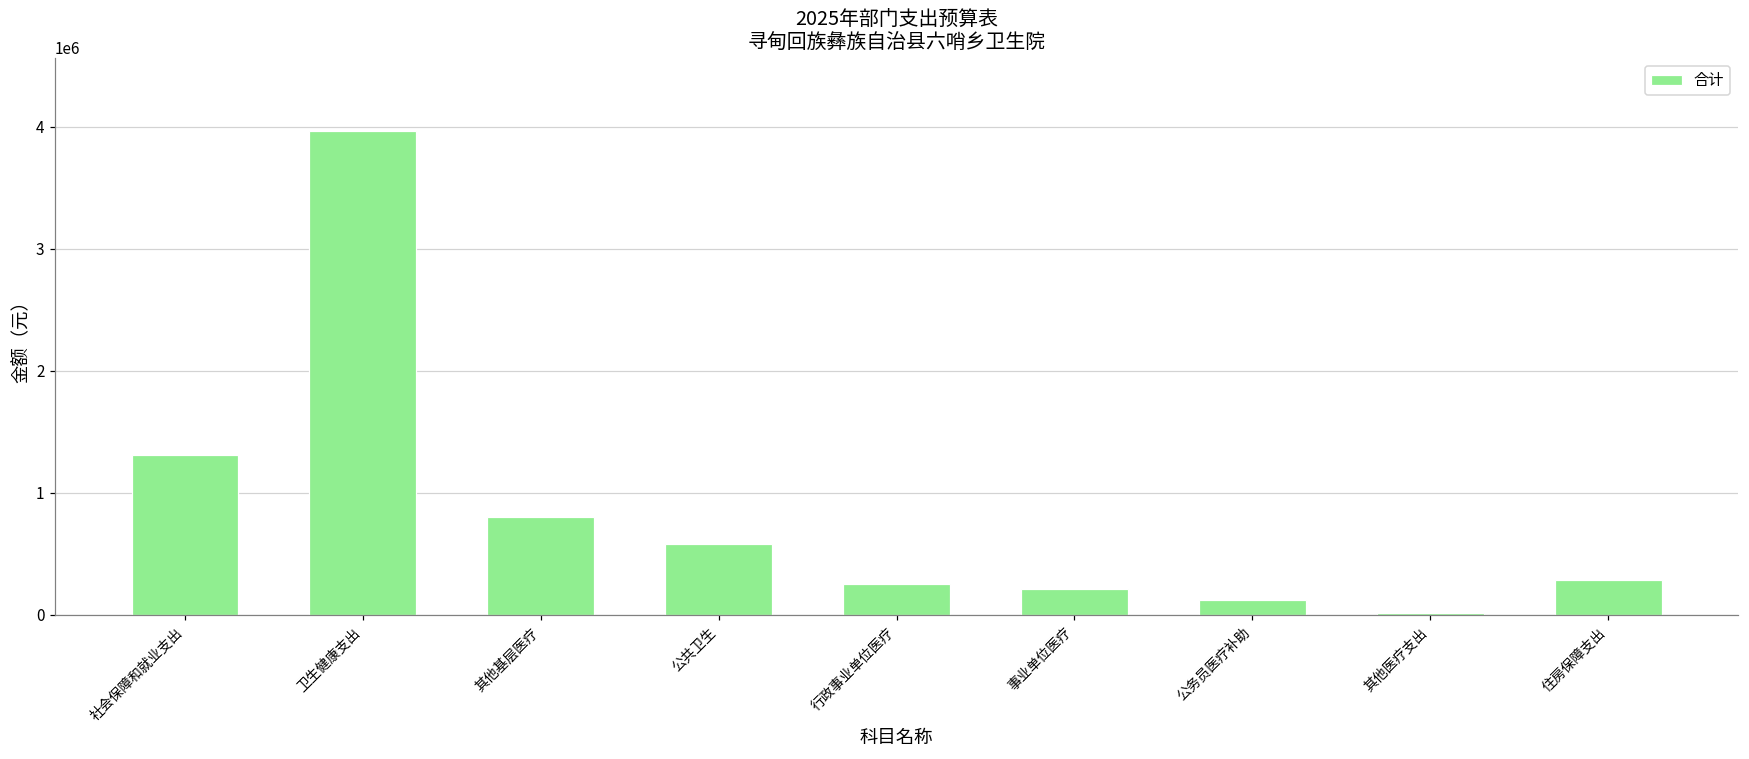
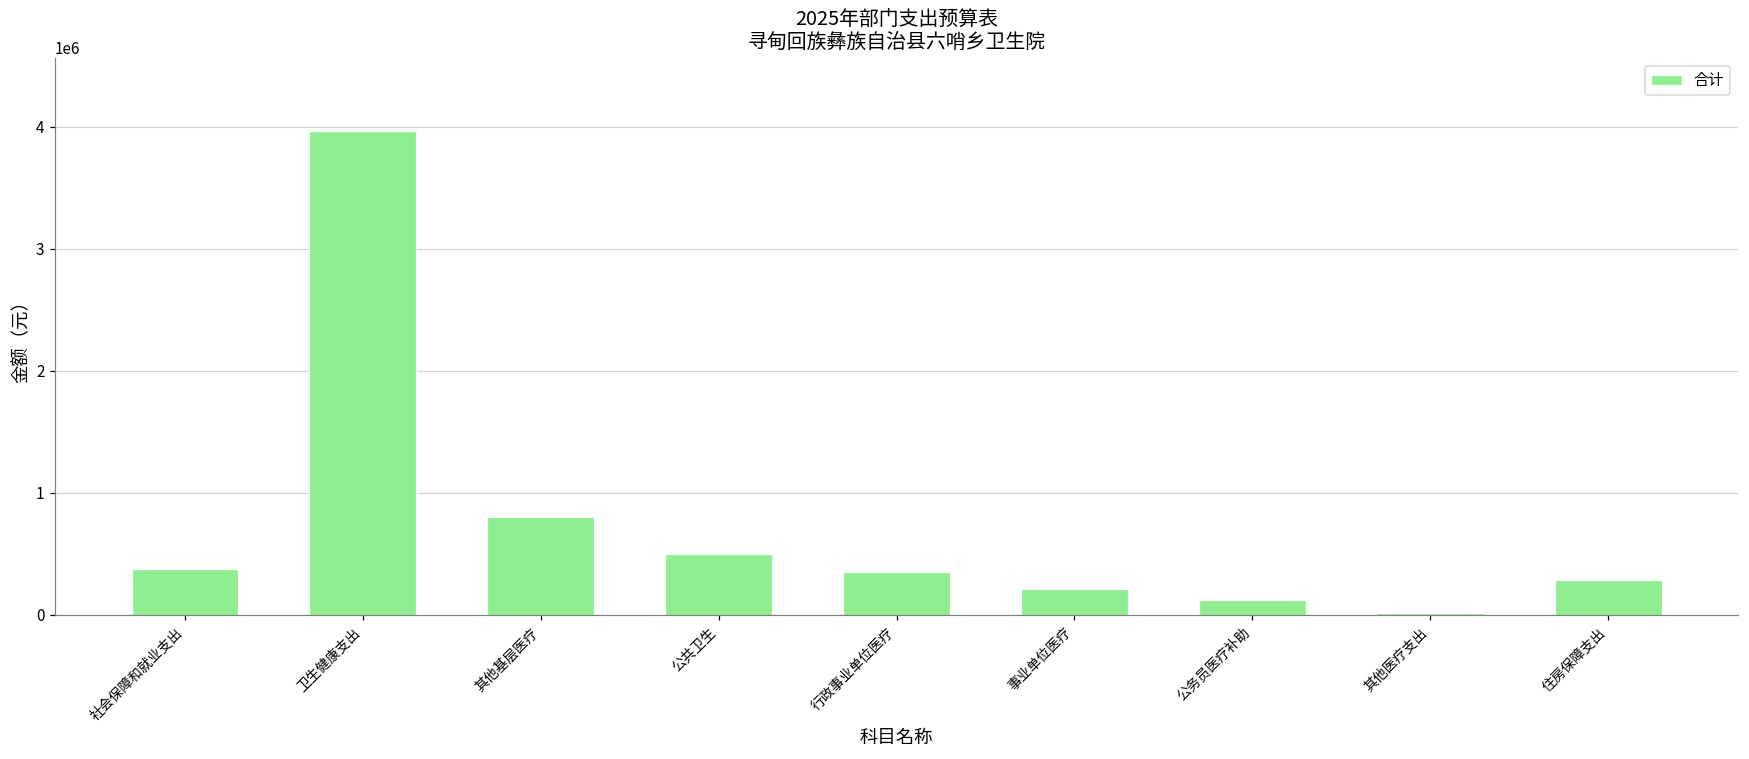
  {
-   "社会保障和就业支出": 1310000,
+   "社会保障和就业支出": 380000,
    "卫生健康支出": 3970000,
    "其他基层医疗": 800000,
-   "公共卫生": 580000,
-   "行政事业单位医疗": 250000,
+   "公共卫生": 500000,
+   "行政事业单位医疗": 350000,
    "事业单位医疗": 210000,
    "公务员医疗补助": 120000,
    "住房保障支出": 280000
  }
